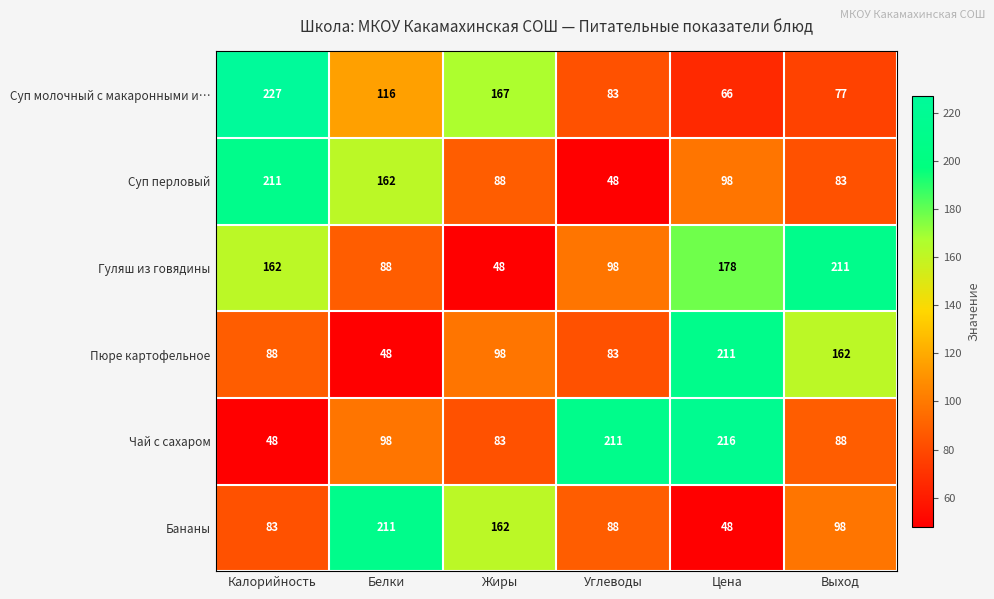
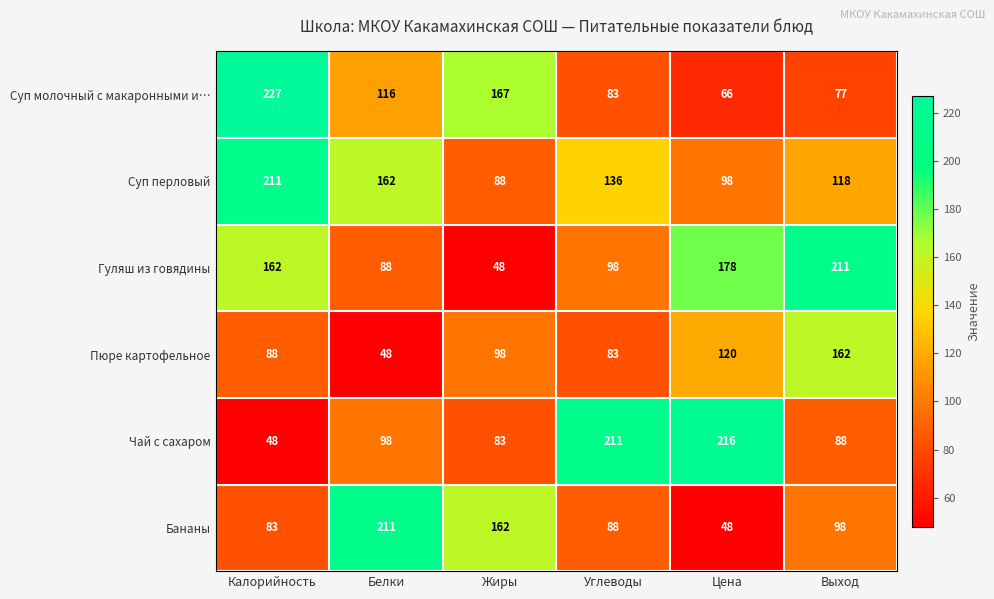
  {
    "Суп молочный с макаронными и…": {
      "Калорийность": 227,
      "Белки": 116,
      "Жиры": 167,
      "Углеводы": 83,
      "Цена": 66,
      "Выход": 77
    },
    "Суп перловый": {
      "Калорийность": 211,
      "Белки": 162,
      "Жиры": 88,
-     "Углеводы": 48,
+     "Углеводы": 136,
      "Цена": 98,
-     "Выход": 83
+     "Выход": 118
    },
    "Гуляш из говядины": {
      "Калорийность": 162,
      "Белки": 88,
      "Жиры": 48,
      "Углеводы": 98,
      "Цена": 178,
      "Выход": 211
    },
    "Пюре картофельное": {
      "Калорийность": 88,
      "Белки": 48,
      "Жиры": 98,
      "Углеводы": 83,
-     "Цена": 211,
+     "Цена": 120,
      "Выход": 162
    },
    "Чай с сахаром": {
      "Калорийность": 48,
      "Белки": 98,
      "Жиры": 83,
      "Углеводы": 211,
      "Цена": 216,
      "Выход": 88
    },
    "Бананы": {
      "Калорийность": 83,
      "Белки": 211,
      "Жиры": 162,
      "Углеводы": 88,
      "Цена": 48,
      "Выход": 98
    }
  }
